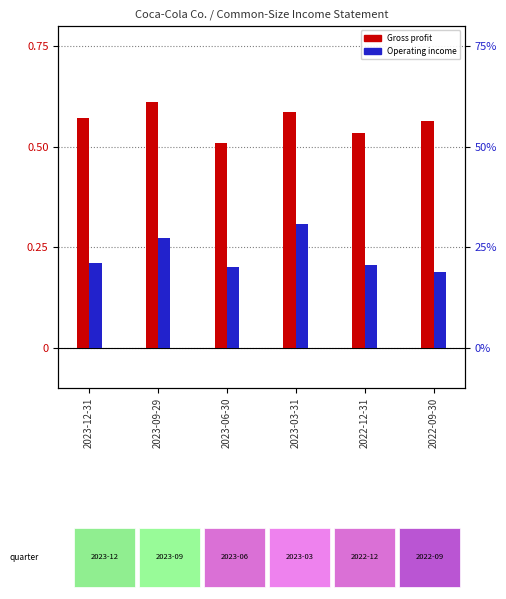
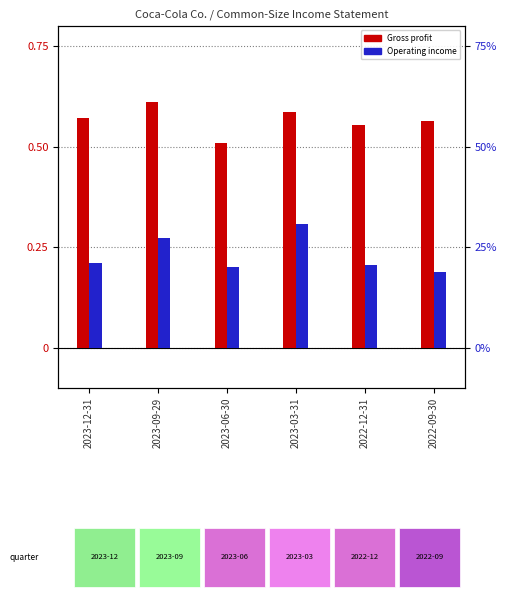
  {
    "Gross profit": {
      "2023-12-31": 0.57,
      "2023-09-29": 0.61,
      "2023-06-30": 0.51,
      "2023-03-31": 0.59,
-     "2022-12-31": 0.53,
+     "2022-12-31": 0.55,
      "2022-09-30": 0.57
    },
    "Operating income": {
      "2023-12-31": 0.21,
      "2023-09-29": 0.27,
      "2023-06-30": 0.20,
      "2023-03-31": 0.31,
      "2022-12-31": 0.20,
      "2022-09-30": 0.19
    }
  }
